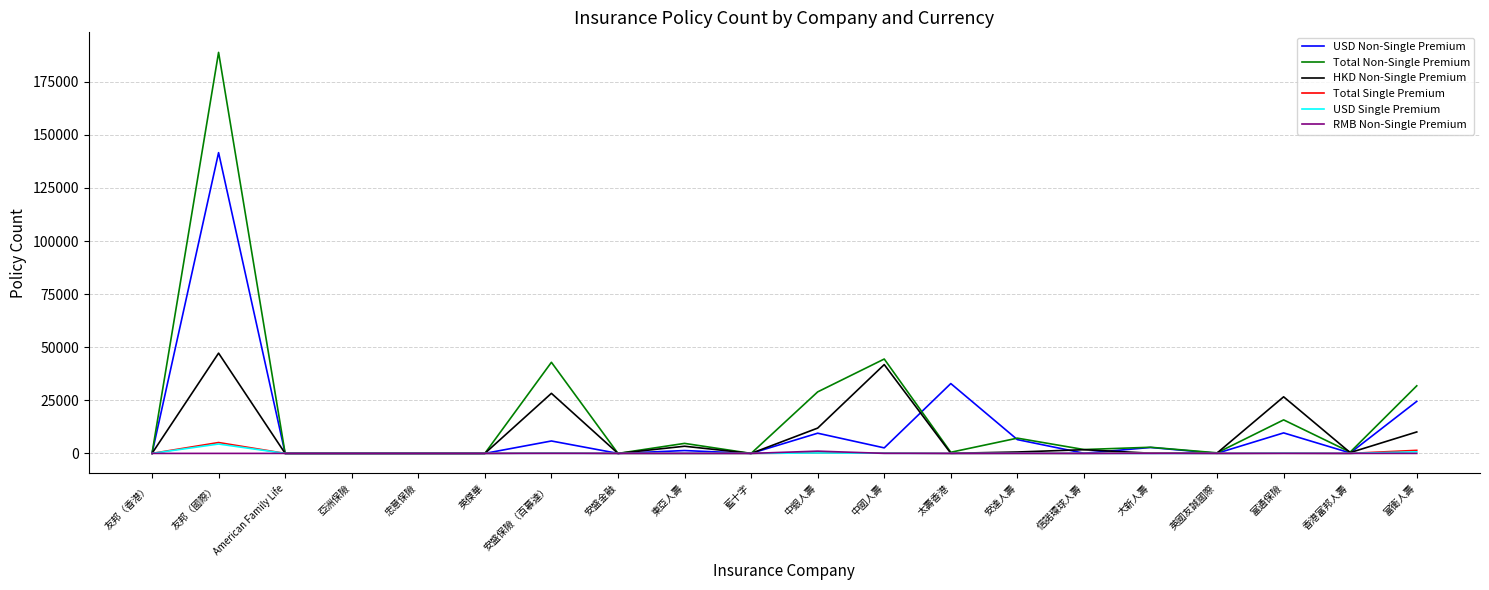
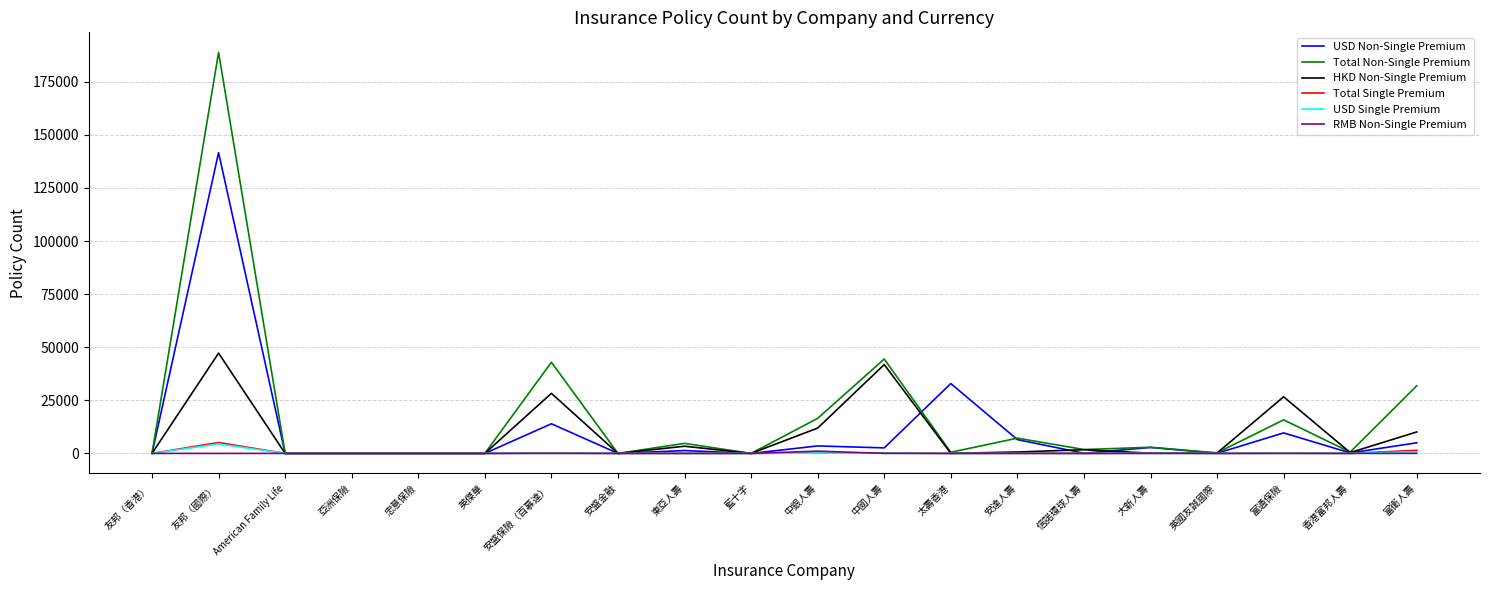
  {
    "USD Non-Single Premium": {
      "友邦（國際）": 142000,
-     "安盛保險（百慕達）": 6000,
+     "安盛保險（百慕達）": 14000,
      "東亞人壽": 1000,
-     "中銀人壽": 10000,
+     "中銀人壽": 4000,
      "中國人壽": 3000,
      "太壽香港": 33000,
      "富通保險": 10000,
-     "富衛人壽": 25000
+     "富衛人壽": 5000
    },
    "Total Non-Single Premium": {
      "友邦（國際）": 189000,
      "安盛保險（百慕達）": 43000,
      "東亞人壽": 5000,
-     "中銀人壽": 29000,
+     "中銀人壽": 17000,
      "中國人壽": 44000,
      "富通保險": 16000,
      "富衛人壽": 32000
    },
    "HKD Non-Single Premium": {
      "友邦（國際）": 47000,
      "安盛保險（百慕達）": 28000,
      "東亞人壽": 3000,
      "中銀人壽": 12000,
      "中國人壽": 42000,
      "富通保險": 27000,
      "富衛人壽": 10000
    },
    "RMB Non-Single Premium": {
      "友邦（國際）": 0
    }
  }
